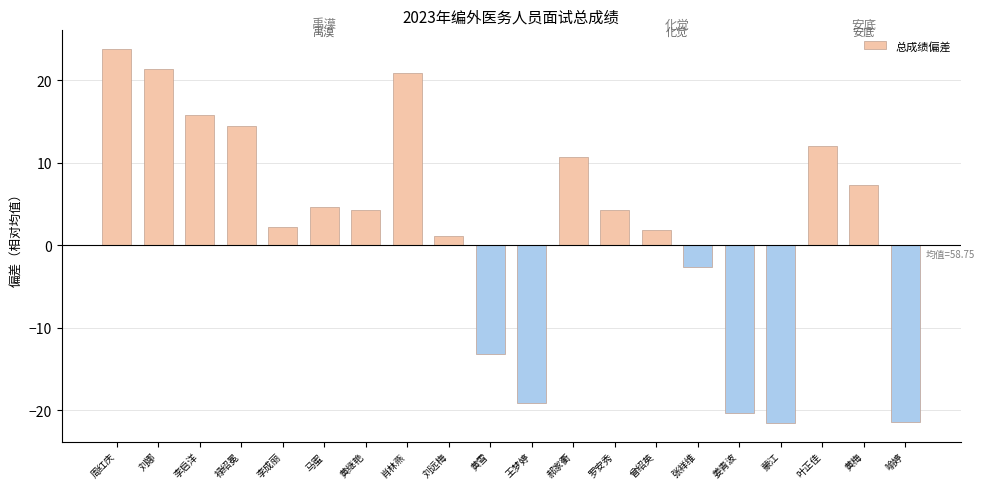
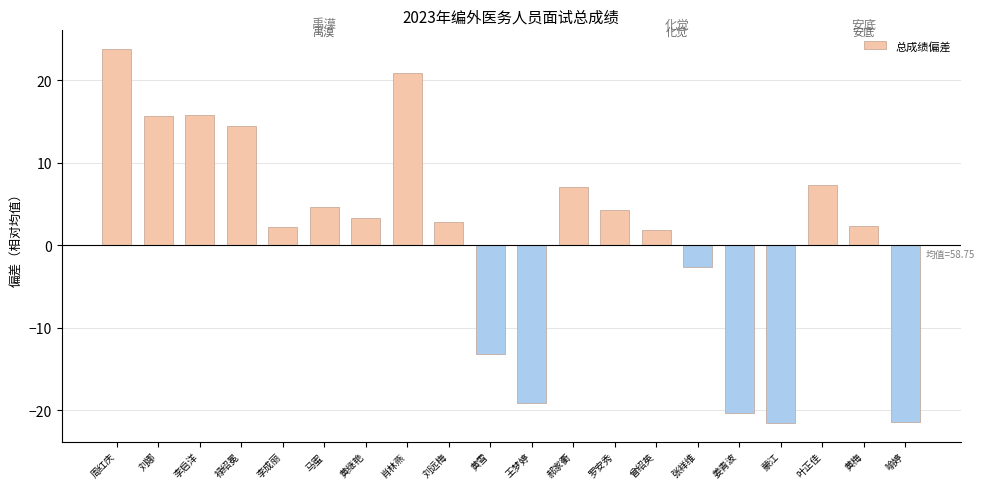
  {
    "周红庆": 24,
-   "刘娜": 21,
+   "刘娜": 16,
    "李启洋": 16,
    "禄绍冕": 14,
    "李成丽": 2,
    "马蜜": 5,
-   "黄继艳": 4,
+   "黄继艳": 3,
    "肖林燕": 21,
-   "刘远梅": 1,
+   "刘远梅": 3,
    "黄雪": -13,
    "王梦婷": -19,
-   "郝家衢": 11,
+   "郝家衢": 7,
    "罗安秀": 4,
    "曾绍英": 2,
    "张祥维": -3,
    "姜青波": -20,
    "蒙江": -22,
-   "叶正佳": 12,
-   "黄梅": 7,
+   "叶正佳": 7,
+   "黄梅": 2,
    "喻婷": -21
  }
